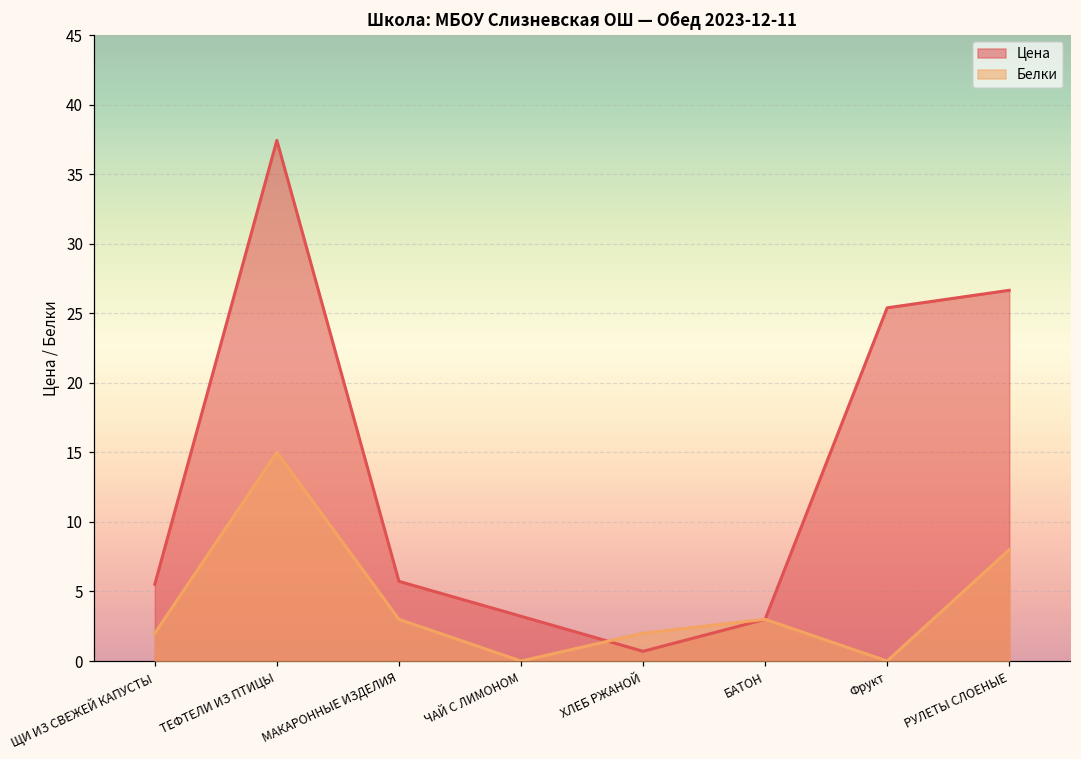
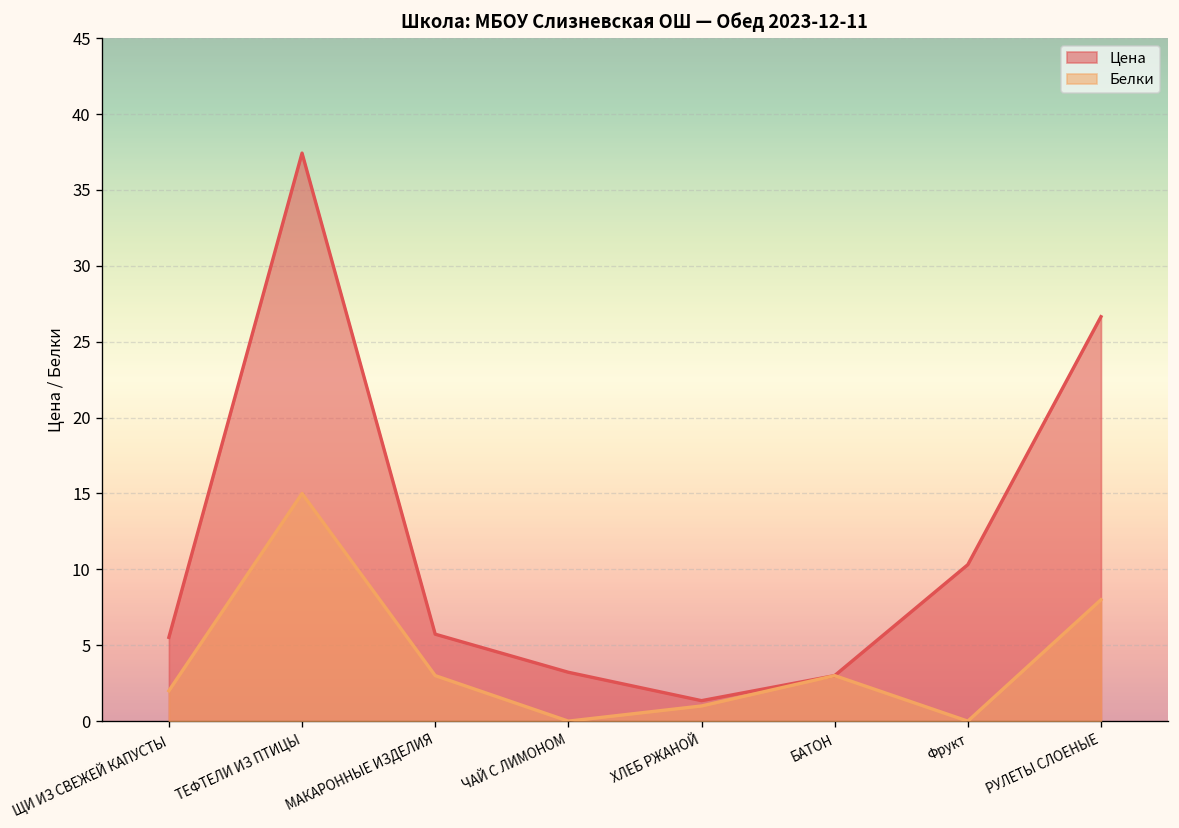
  {
    "Цена": {
      "ЩИ ИЗ СВЕЖЕЙ КАПУСТЫ": 5.5,
      "ТЕФТЕЛИ ИЗ ПТИЦЫ": 37.4,
      "МАКАРОННЫЕ ИЗДЕЛИЯ": 5.7,
      "ЧАЙ С ЛИМОНОМ": 3.2,
-     "ХЛЕБ РЖАНОЙ": 0.7,
-     "Фрукт": 25.4,
+     "ХЛЕБ РЖАНОЙ": 1.4,
+     "Фрукт": 10.3,
      "РУЛЕТЫ СЛОЕНЫЕ": 26.7
    },
    "Белки": {
      "ЩИ ИЗ СВЕЖЕЙ КАПУСТЫ": 2,
      "ТЕФТЕЛИ ИЗ ПТИЦЫ": 15,
      "МАКАРОННЫЕ ИЗДЕЛИЯ": 3,
      "ЧАЙ С ЛИМОНОМ": 0,
-     "ХЛЕБ РЖАНОЙ": 2,
+     "ХЛЕБ РЖАНОЙ": 1,
      "Фрукт": 0,
      "РУЛЕТЫ СЛОЕНЫЕ": 8
    }
  }
